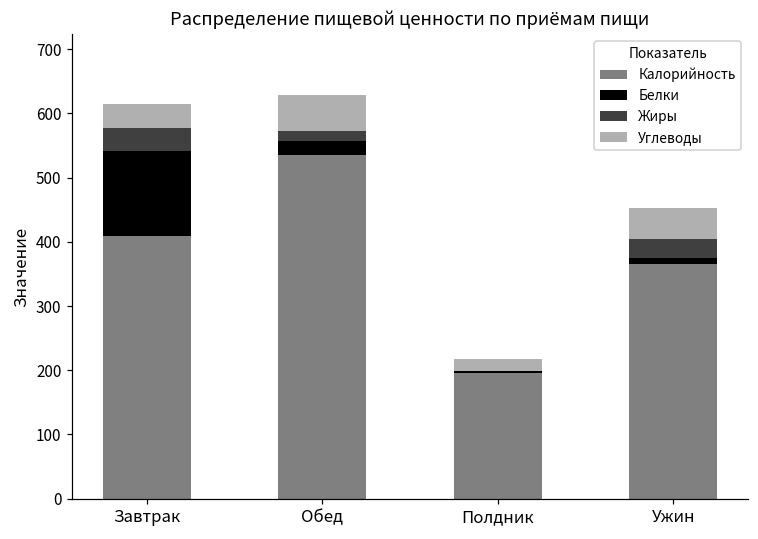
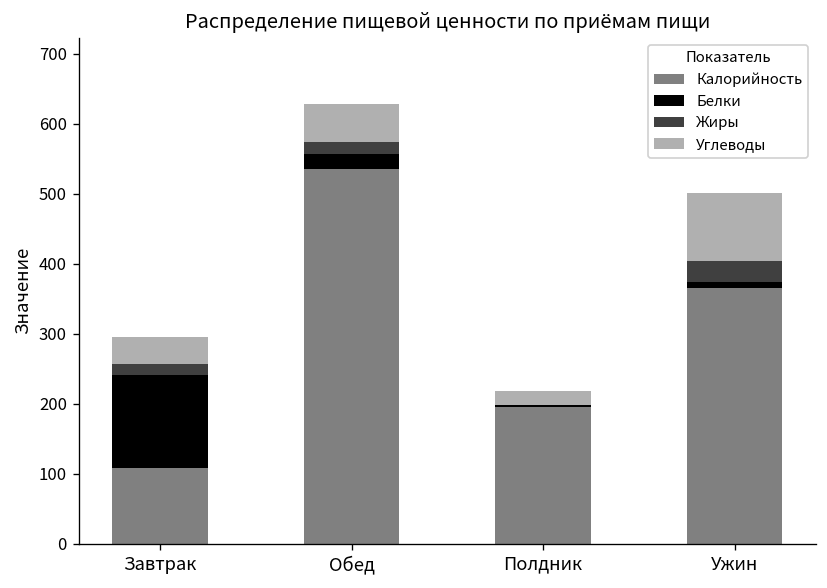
  {
    "Калорийность": {
-     "Завтрак": 410,
+     "Завтрак": 110,
      "Обед": 540,
      "Полдник": 200,
      "Ужин": 370
    },
    "Белки": {
      "Завтрак": 130,
      "Обед": 20,
      "Ужин": 10
    },
    "Жиры": {
-     "Завтрак": 40,
+     "Завтрак": 20,
      "Обед": 20,
      "Ужин": 30
    },
    "Углеводы": {
      "Завтрак": 40,
      "Обед": 60,
      "Полдник": 20,
-     "Ужин": 50
+     "Ужин": 100
    }
  }
